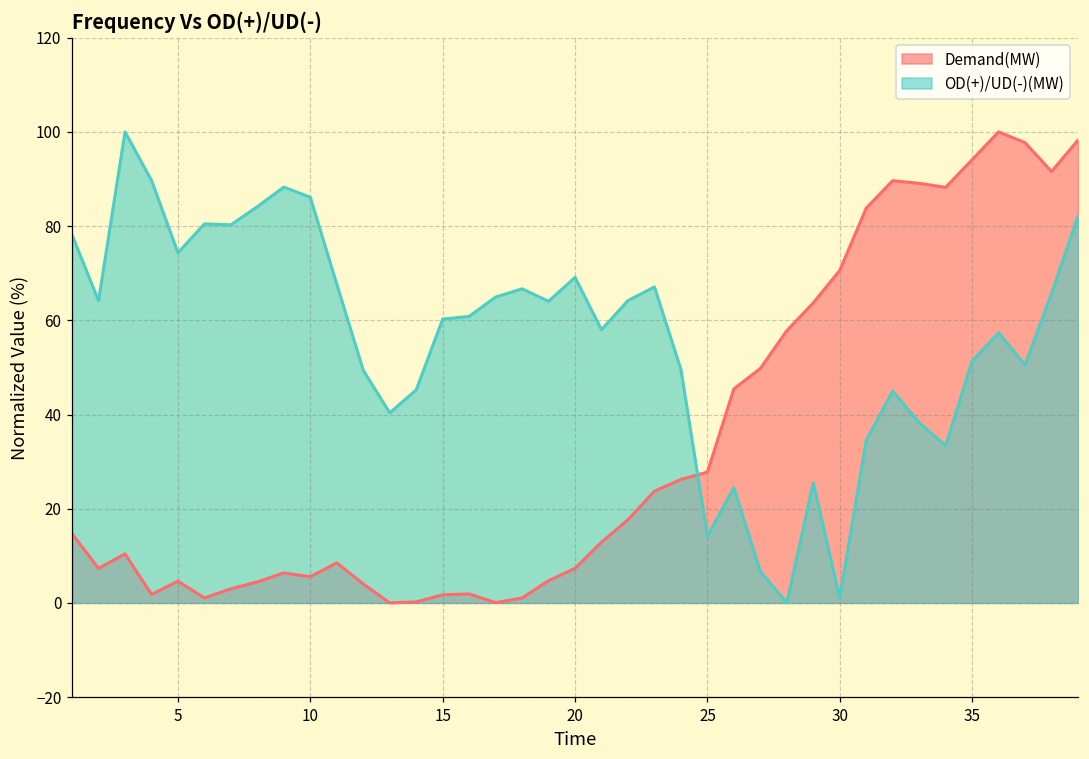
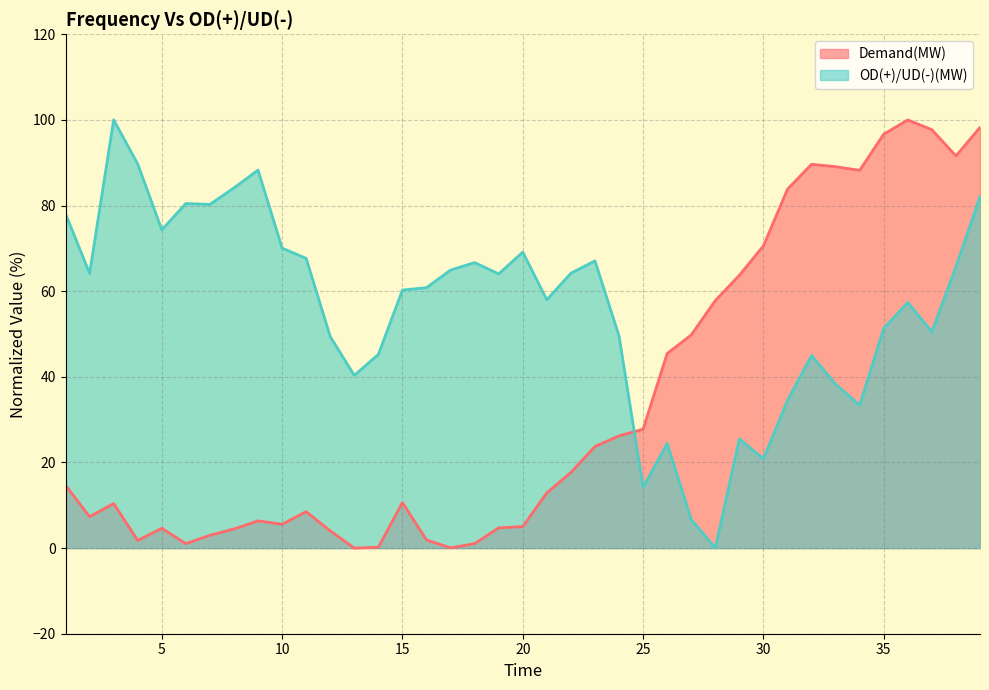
  {
    "Demand(MW)": {
      "5": 5,
      "10": 6,
-     "15": 2,
-     "20": 7,
+     "15": 11,
+     "20": 5,
      "25": 28,
      "30": 71,
-     "35": 94
+     "35": 97
    },
    "OD(+)/UD(-)(MW)": {
      "5": 74,
-     "10": 86,
+     "10": 70,
      "15": 60,
      "20": 69,
      "25": 14,
-     "30": 1,
+     "30": 21,
      "35": 51
    }
  }
